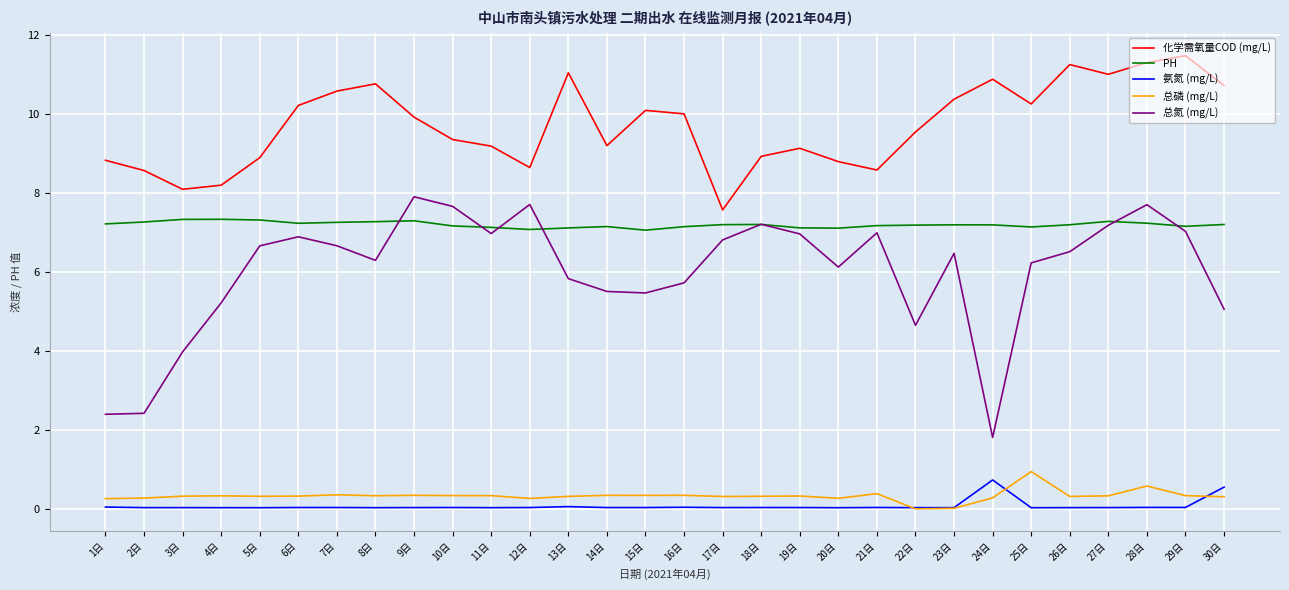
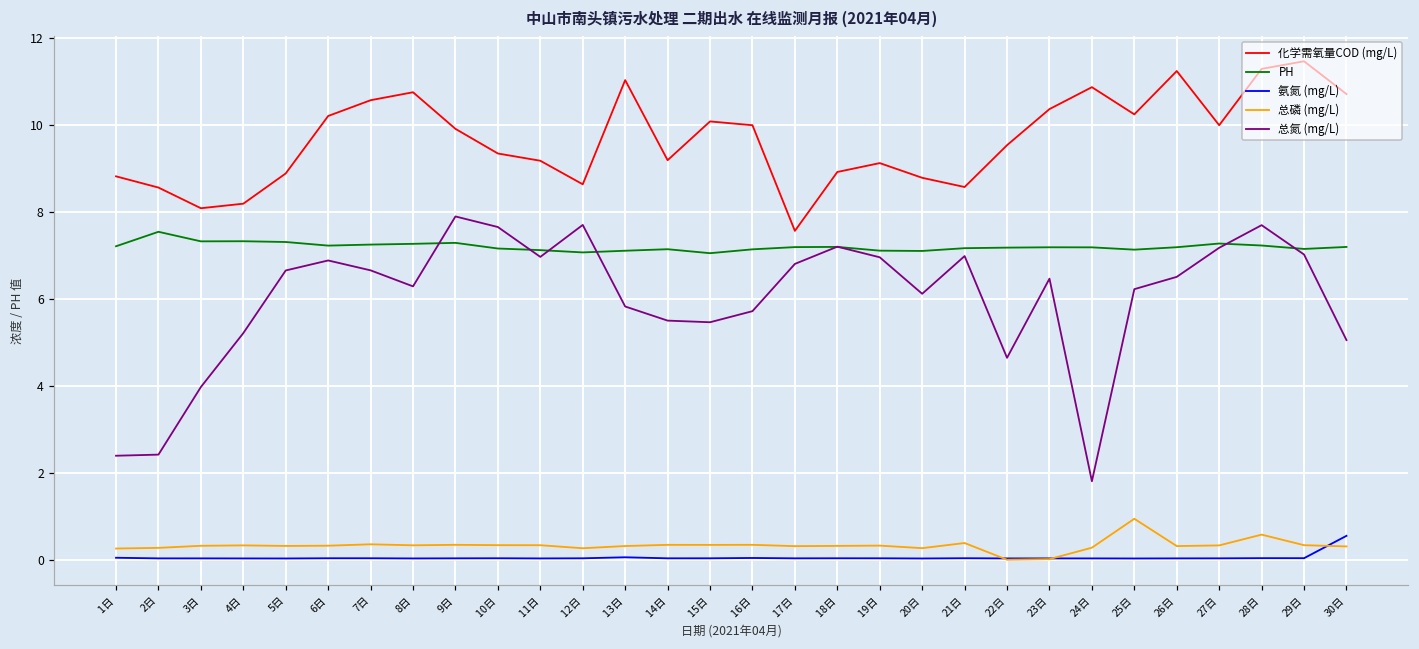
  {
    "化学需氧量COD (mg/L)": {
      "1日": 8.8,
      "2日": 8.6,
      "3日": 8.1,
      "4日": 8.2,
      "5日": 8.9,
      "6日": 10.2,
      "7日": 10.6,
      "8日": 10.8,
      "9日": 9.9,
      "10日": 9.4,
      "11日": 9.2,
      "12日": 8.6,
      "13日": 11,
      "14日": 9.2,
      "15日": 10.1,
      "16日": 10,
      "17日": 7.6,
      "18日": 8.9,
      "19日": 9.1,
      "20日": 8.8,
      "21日": 8.6,
      "22日": 9.5,
      "23日": 10.4,
      "24日": 10.9,
      "25日": 10.3,
      "26日": 11.2,
-     "27日": 11
+     "27日": 10
    },
    "PH": {
      "1日": 7.2,
-     "2日": 7.3,
+     "2日": 7.5,
      "3日": 7.3,
      "4日": 7.3,
      "5日": 7.3,
      "6日": 7.2,
      "7日": 7.3,
      "8日": 7.3,
      "9日": 7.3,
      "10日": 7.2,
      "11日": 7.1,
      "12日": 7.1,
      "13日": 7.1,
      "14日": 7.1,
      "15日": 7.1,
      "16日": 7.1,
      "17日": 7.2,
      "19日": 7.1,
      "20日": 7.1,
      "21日": 7.2,
      "22日": 7.2,
      "23日": 7.2,
      "24日": 7.2,
      "25日": 7.1,
      "26日": 7.2,
      "27日": 7.3,
      "28日": 7.2,
      "29日": 7.2,
      "30日": 7.2
    },
    "氨氮 (mg/L)": {
      "1日": 0.1,
      "2日": 0.0,
      "3日": 0.0,
      "4日": 0.0,
      "5日": 0.0,
      "6日": 0.0,
      "7日": 0.0,
      "8日": 0.0,
      "9日": 0.0,
      "10日": 0.0,
      "11日": 0.0,
      "12日": 0.0,
      "13日": 0.1,
      "14日": 0.0,
      "15日": 0.0,
      "16日": 0.0,
      "17日": 0.0,
      "18日": 0.0,
      "19日": 0.0,
      "20日": 0.0,
      "21日": 0.0,
-     "24日": 0.7,
+     "24日": 0.0,
      "25日": 0.0,
      "26日": 0.0,
      "27日": 0.0,
      "28日": 0.0,
      "29日": 0.0,
      "30日": 0.6
    },
    "总磷 (mg/L)": {
      "1日": 0.3,
      "2日": 0.3,
      "3日": 0.3,
      "4日": 0.3,
      "5日": 0.3,
      "6日": 0.3,
      "7日": 0.4,
      "8日": 0.3,
      "9日": 0.4,
      "10日": 0.3,
      "11日": 0.3,
      "12日": 0.3,
      "13日": 0.3,
      "14日": 0.4,
      "15日": 0.4,
      "16日": 0.4,
      "17日": 0.3,
      "18日": 0.3,
      "19日": 0.3,
      "20日": 0.3,
      "21日": 0.4,
      "24日": 0.3,
      "25日": 1.0,
      "26日": 0.3,
      "27日": 0.3,
      "28日": 0.6,
      "29日": 0.3,
      "30日": 0.3
    },
    "总氮 (mg/L)": {
      "1日": 2.4,
      "2日": 2.4,
      "3日": 4.0,
      "4日": 5.2,
      "5日": 6.7,
      "6日": 6.9,
      "7日": 6.7,
      "8日": 6.3,
      "9日": 7.9,
      "10日": 7.7,
      "11日": 7.0,
      "12日": 7.7,
      "13日": 5.8,
      "14日": 5.5,
      "15日": 5.5,
      "16日": 5.7,
      "17日": 6.8,
      "19日": 7.0,
      "20日": 6.1,
      "21日": 7.0,
      "22日": 4.7,
      "23日": 6.5,
      "24日": 1.8,
      "25日": 6.2,
      "26日": 6.5,
      "27日": 7.2,
      "28日": 7.7,
      "29日": 7.0,
      "30日": 5.1
    }
  }
